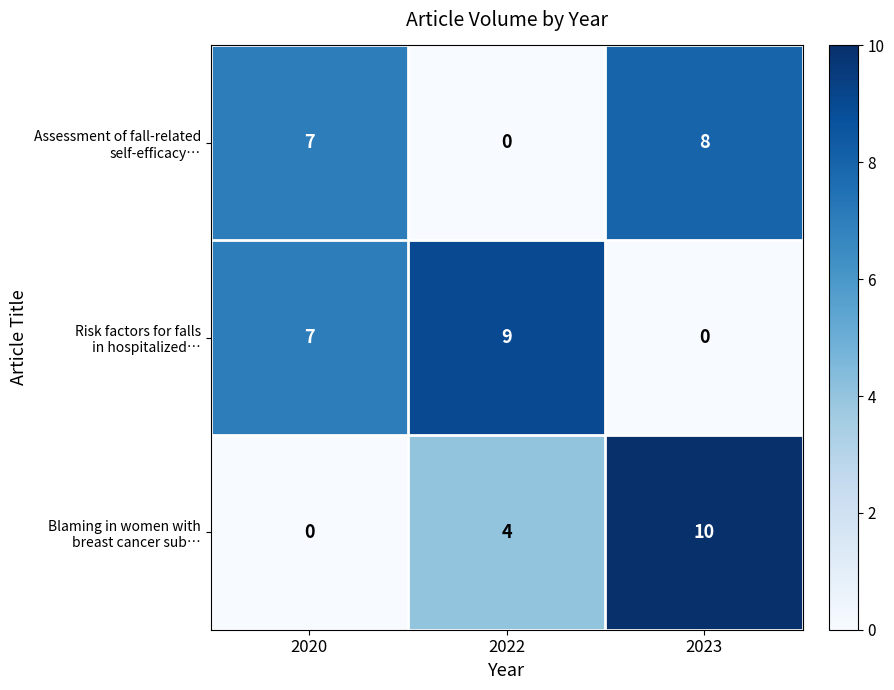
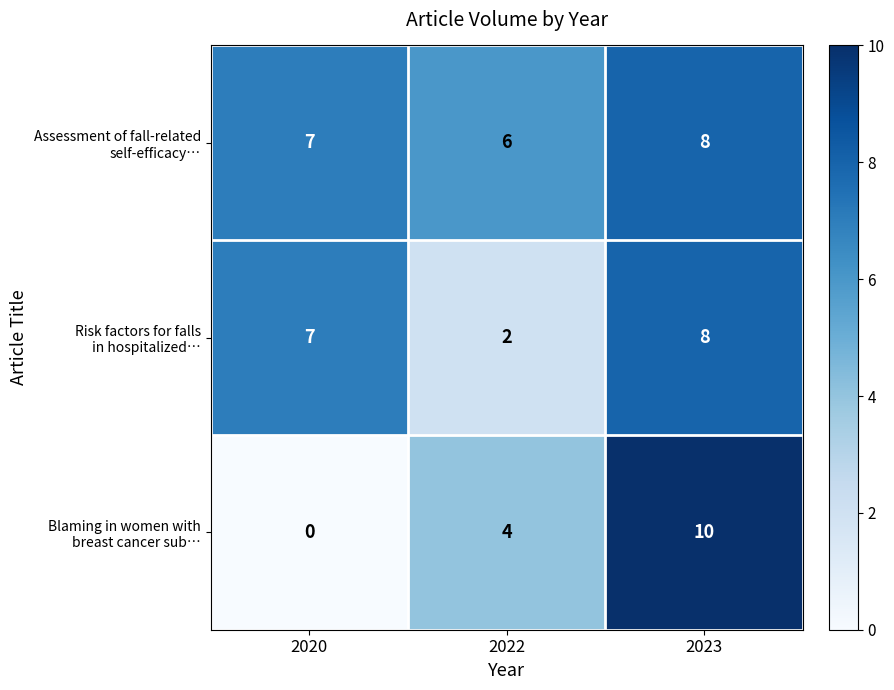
  {
    "Assessment of fall-related self-efficacy…": {
      "2020": 7,
-     "2022": 0,
+     "2022": 6,
      "2023": 8
    },
    "Risk factors for falls in hospitalized…": {
      "2020": 7,
-     "2022": 9,
-     "2023": 0
+     "2022": 2,
+     "2023": 8
    },
    "Blaming in women with breast cancer sub…": {
      "2020": 0,
      "2022": 4,
      "2023": 10
    }
  }
